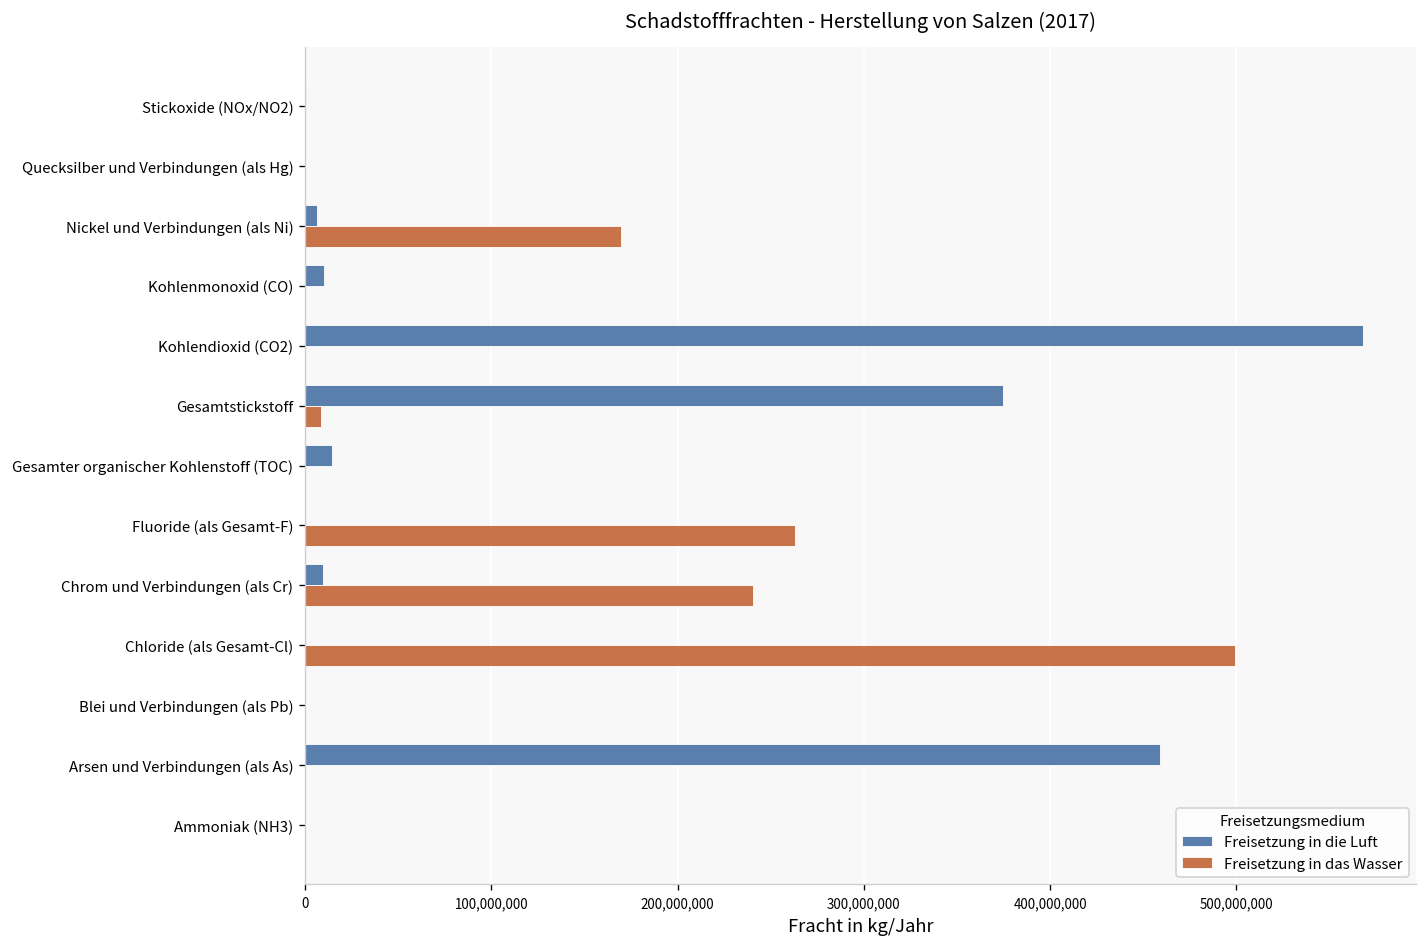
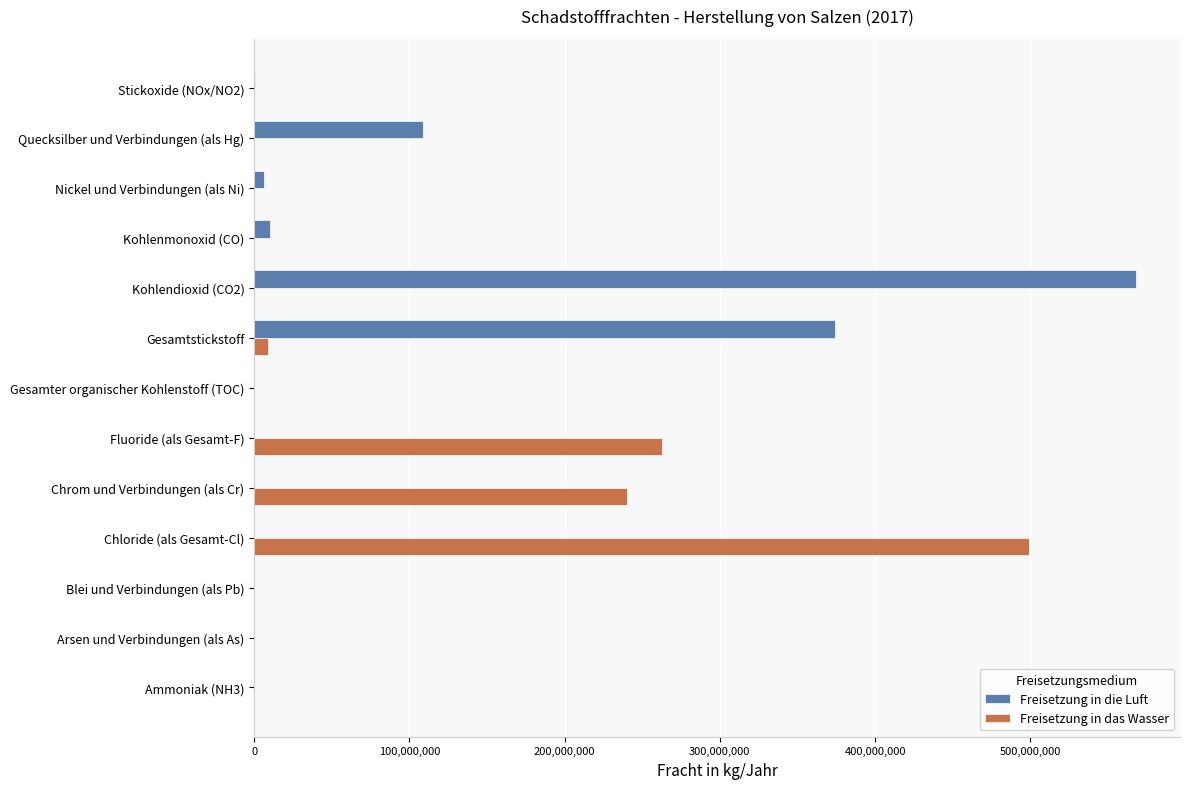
  {
    "Freisetzung in die Luft": {
-     "Quecksilber und Verbindungen (als Hg)": "0",
+     "Quecksilber und Verbindungen (als Hg)": "109,000,000",
      "Nickel und Verbindungen (als Ni)": "6,000,000",
      "Kohlenmonoxid (CO)": "10,000,000",
      "Kohlendioxid (CO2)": "568,000,000",
      "Gesamtstickstoff": "374,000,000",
-     "Gesamter organischer Kohlenstoff (TOC)": "14,000,000",
+     "Gesamter organischer Kohlenstoff (TOC)": "0",
      "Fluoride (als Gesamt-F)": "0",
-     "Chrom und Verbindungen (als Cr)": "10,000,000",
+     "Chrom und Verbindungen (als Cr)": "0",
      "Chloride (als Gesamt-Cl)": "0",
      "Blei und Verbindungen (als Pb)": "0",
-     "Arsen und Verbindungen (als As)": "459,000,000"
+     "Arsen und Verbindungen (als As)": "0"
    },
    "Freisetzung in das Wasser": {
      "Stickoxide (NOx/NO2)": "0",
-     "Nickel und Verbindungen (als Ni)": "170,000,000",
+     "Nickel und Verbindungen (als Ni)": "0",
      "Kohlenmonoxid (CO)": "0",
      "Kohlendioxid (CO2)": "0",
      "Gesamtstickstoff": "9,000,000",
      "Fluoride (als Gesamt-F)": "263,000,000",
      "Chrom und Verbindungen (als Cr)": "240,000,000",
      "Chloride (als Gesamt-Cl)": "499,000,000",
      "Ammoniak (NH3)": "0"
    }
  }
